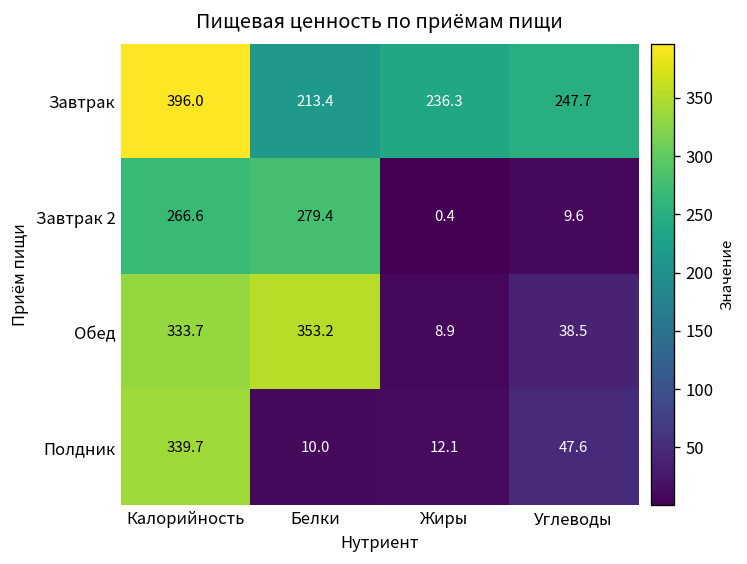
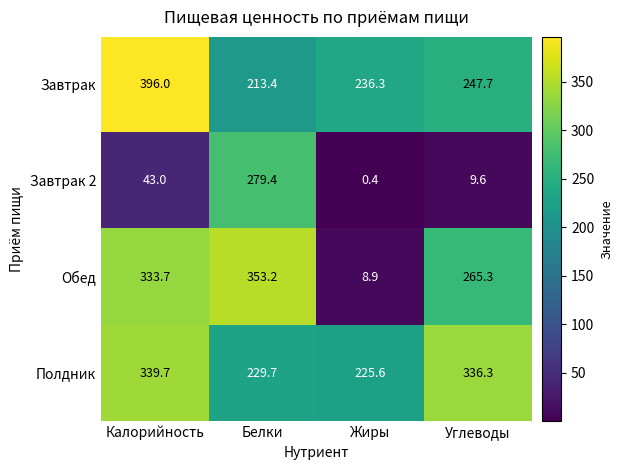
  {
    "Завтрак": {
      "Калорийность": 396.0,
      "Белки": 213.4,
      "Жиры": 236.3,
      "Углеводы": 247.7
    },
    "Завтрак 2": {
-     "Калорийность": 266.6,
+     "Калорийность": 43.0,
      "Белки": 279.4,
      "Жиры": 0.4,
      "Углеводы": 9.6
    },
    "Обед": {
      "Калорийность": 333.7,
      "Белки": 353.2,
      "Жиры": 8.9,
-     "Углеводы": 38.5
+     "Углеводы": 265.3
    },
    "Полдник": {
      "Калорийность": 339.7,
-     "Белки": 10.0,
-     "Жиры": 12.1,
-     "Углеводы": 47.6
+     "Белки": 229.7,
+     "Жиры": 225.6,
+     "Углеводы": 336.3
    }
  }
